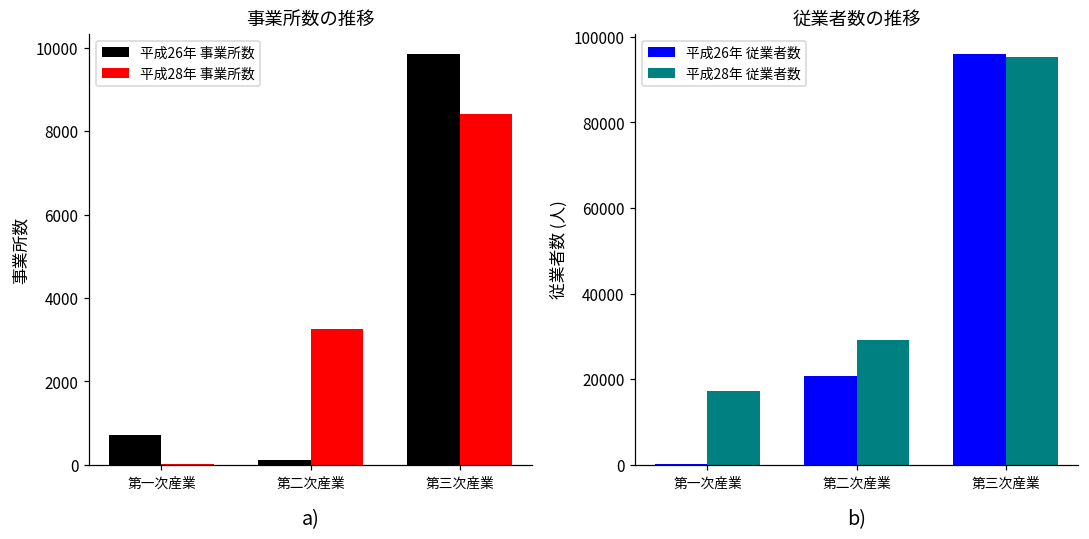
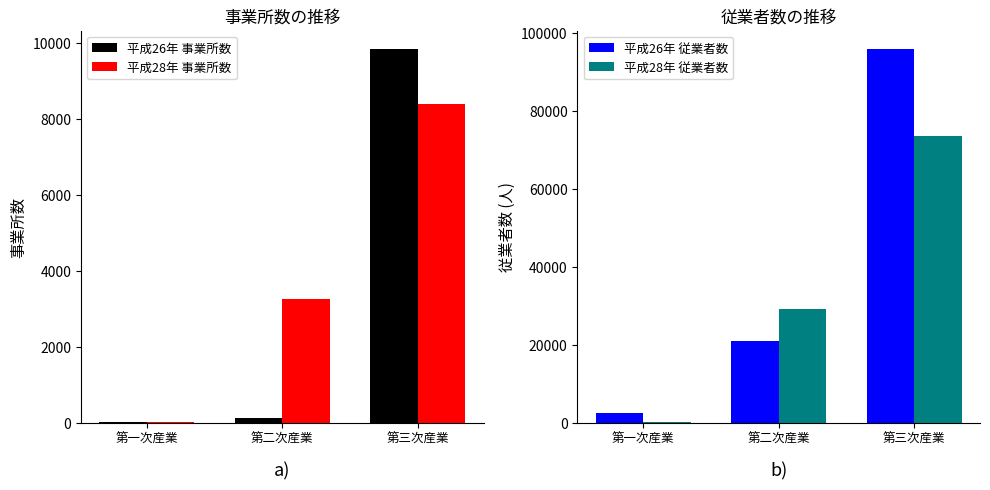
  {
    "事業所数の推移": {
      "平成26年 事業所数": {
-       "第一次産業": 700,
+       "第一次産業": 0,
        "第二次産業": 100,
        "第三次産業": 9800
      },
      "平成28年 事業所数": {
        "第二次産業": 3300,
        "第三次産業": 8400
      }
    },
    "従業者数の推移": {
      "平成26年 従業者数": {
-       "第一次産業": 0,
+       "第一次産業": 2000,
        "第二次産業": 21000,
        "第三次産業": 96000
      },
      "平成28年 従業者数": {
-       "第一次産業": 17000,
+       "第一次産業": 0,
        "第二次産業": 29000,
-       "第三次産業": 95000
+       "第三次産業": 74000
      }
    }
  }
